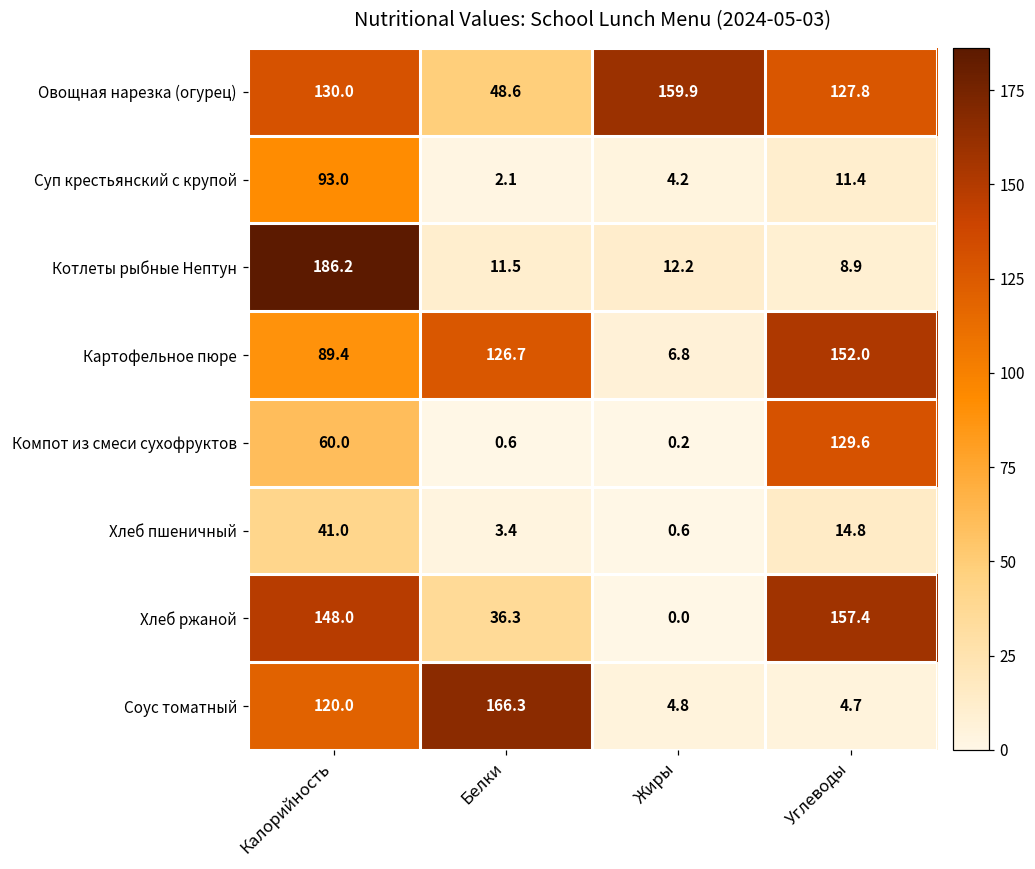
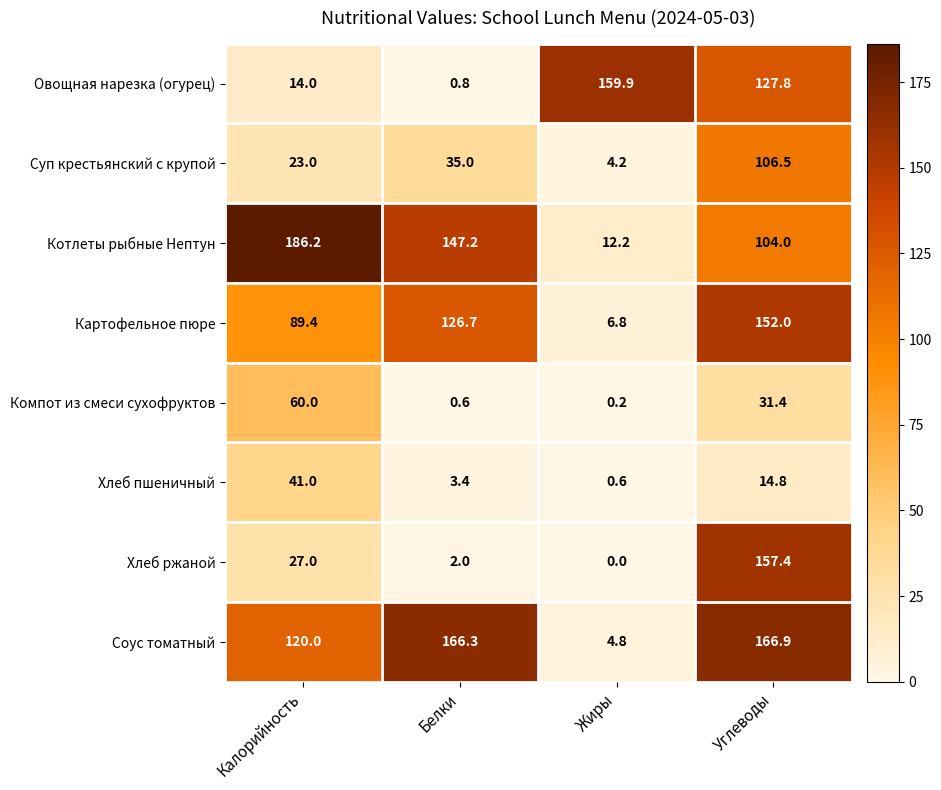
  {
    "Овощная нарезка (огурец)": {
-     "Калорийность": 130.0,
-     "Белки": 48.6,
+     "Калорийность": 14.0,
+     "Белки": 0.8,
      "Жиры": 159.9,
      "Углеводы": 127.8
    },
    "Суп крестьянский с крупой": {
-     "Калорийность": 93.0,
-     "Белки": 2.1,
+     "Калорийность": 23.0,
+     "Белки": 35.0,
      "Жиры": 4.2,
-     "Углеводы": 11.4
+     "Углеводы": 106.5
    },
    "Котлеты рыбные Нептун": {
      "Калорийность": 186.2,
-     "Белки": 11.5,
+     "Белки": 147.2,
      "Жиры": 12.2,
-     "Углеводы": 8.9
+     "Углеводы": 104.0
    },
    "Картофельное пюре": {
      "Калорийность": 89.4,
      "Белки": 126.7,
      "Жиры": 6.8,
      "Углеводы": 152.0
    },
    "Компот из смеси сухофруктов": {
      "Калорийность": 60.0,
      "Белки": 0.6,
      "Жиры": 0.2,
-     "Углеводы": 129.6
+     "Углеводы": 31.4
    },
    "Хлеб пшеничный": {
      "Калорийность": 41.0,
      "Белки": 3.4,
      "Жиры": 0.6,
      "Углеводы": 14.8
    },
    "Хлеб ржаной": {
-     "Калорийность": 148.0,
-     "Белки": 36.3,
+     "Калорийность": 27.0,
+     "Белки": 2.0,
      "Жиры": 0.0,
      "Углеводы": 157.4
    },
    "Соус томатный": {
      "Калорийность": 120.0,
      "Белки": 166.3,
      "Жиры": 4.8,
-     "Углеводы": 4.7
+     "Углеводы": 166.9
    }
  }
